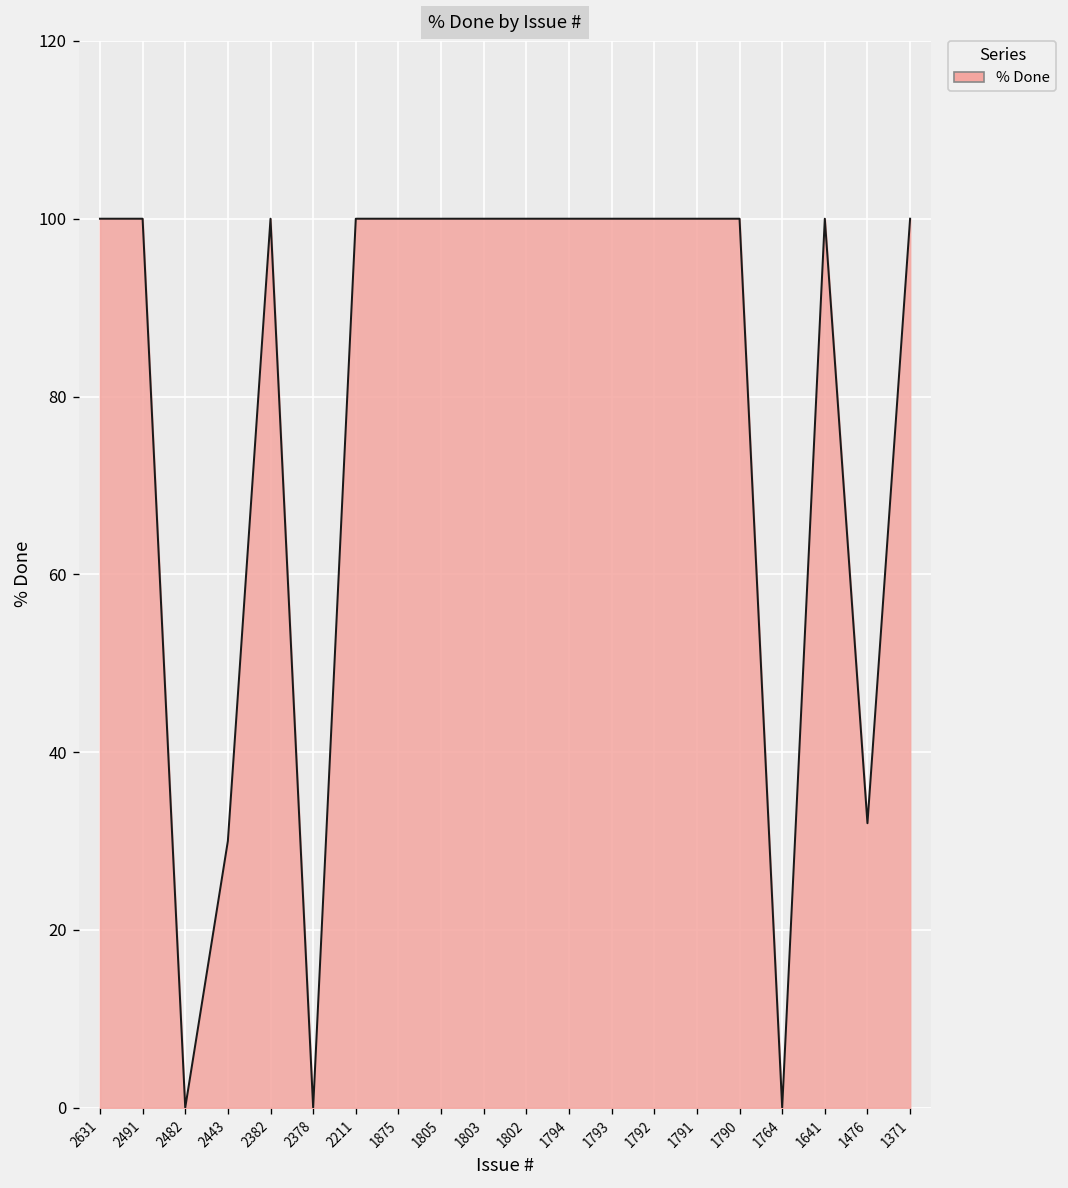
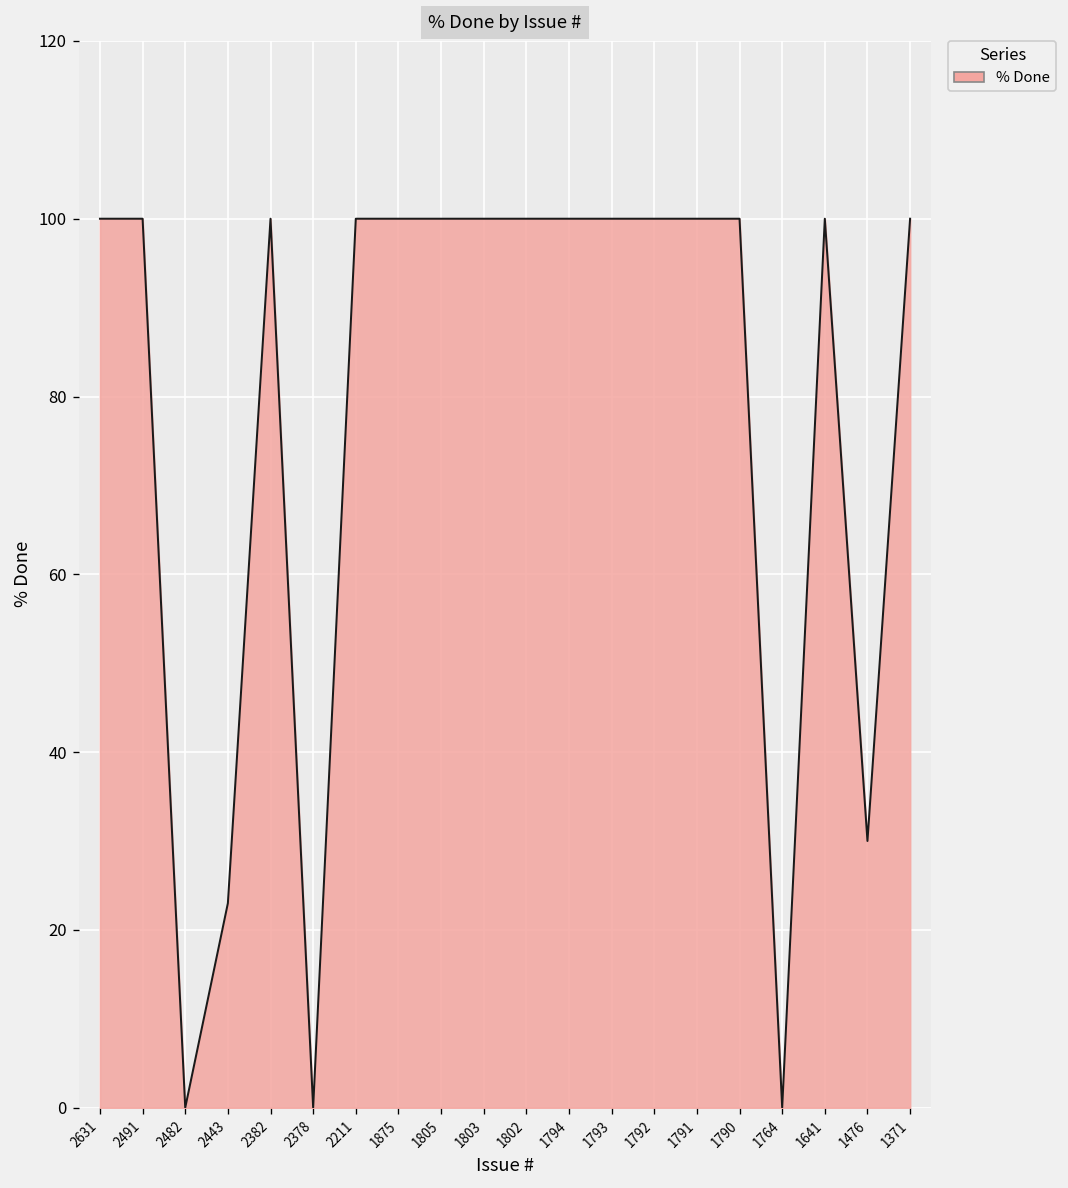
  {
    "2631": 100,
    "2491": 100,
    "2482": 0,
-   "2443": 30,
+   "2443": 23,
    "2382": 100,
    "2378": 0,
    "2211": 100,
    "1875": 100,
    "1805": 100,
    "1803": 100,
    "1802": 100,
    "1794": 100,
    "1793": 100,
    "1792": 100,
    "1791": 100,
    "1790": 100,
    "1764": 0,
    "1641": 100,
-   "1476": 32,
+   "1476": 30,
    "1371": 100
  }
